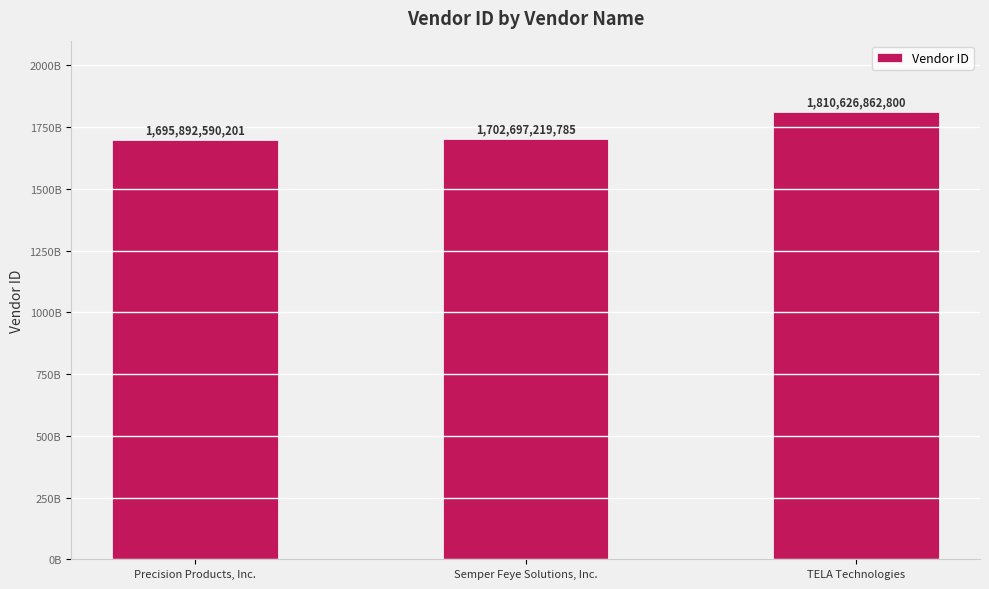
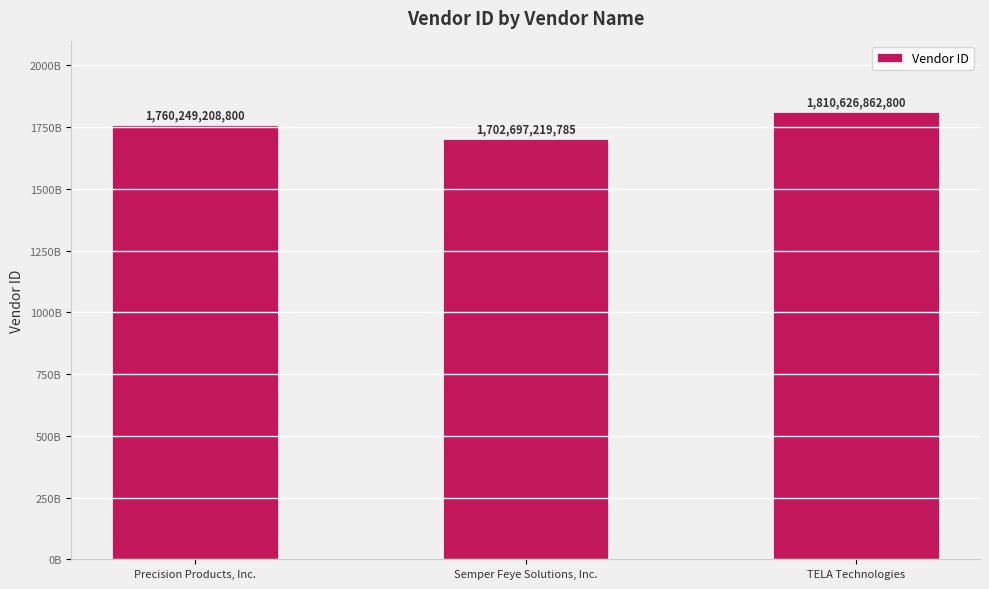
  {
-   "Precision Products, Inc.": "1,695,892,590,201",
+   "Precision Products, Inc.": "1,760,249,208,800",
    "Semper Feye Solutions, Inc.": "1,702,697,219,785",
    "TELA Technologies": "1,810,626,862,800"
  }
